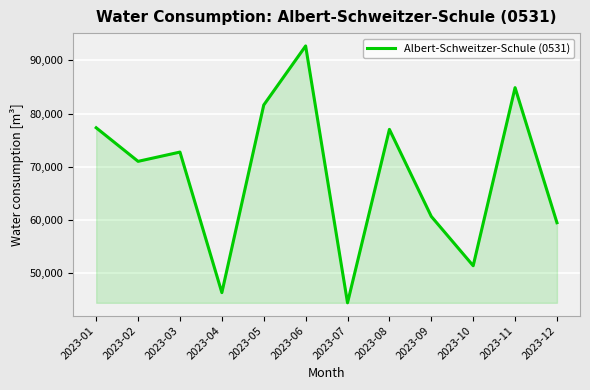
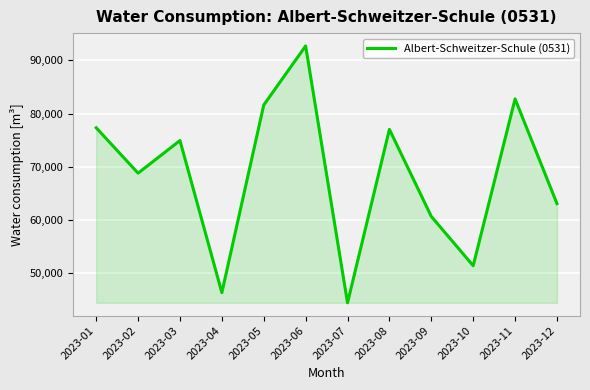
  {
    "2023-01": "77,000",
-   "2023-02": "71,000",
-   "2023-03": "73,000",
+   "2023-02": "69,000",
+   "2023-03": "75,000",
    "2023-04": "46,000",
    "2023-05": "82,000",
    "2023-06": "93,000",
    "2023-07": "44,000",
    "2023-08": "77,000",
    "2023-09": "61,000",
    "2023-10": "51,000",
-   "2023-11": "85,000",
-   "2023-12": "59,000"
+   "2023-11": "83,000",
+   "2023-12": "63,000"
  }
